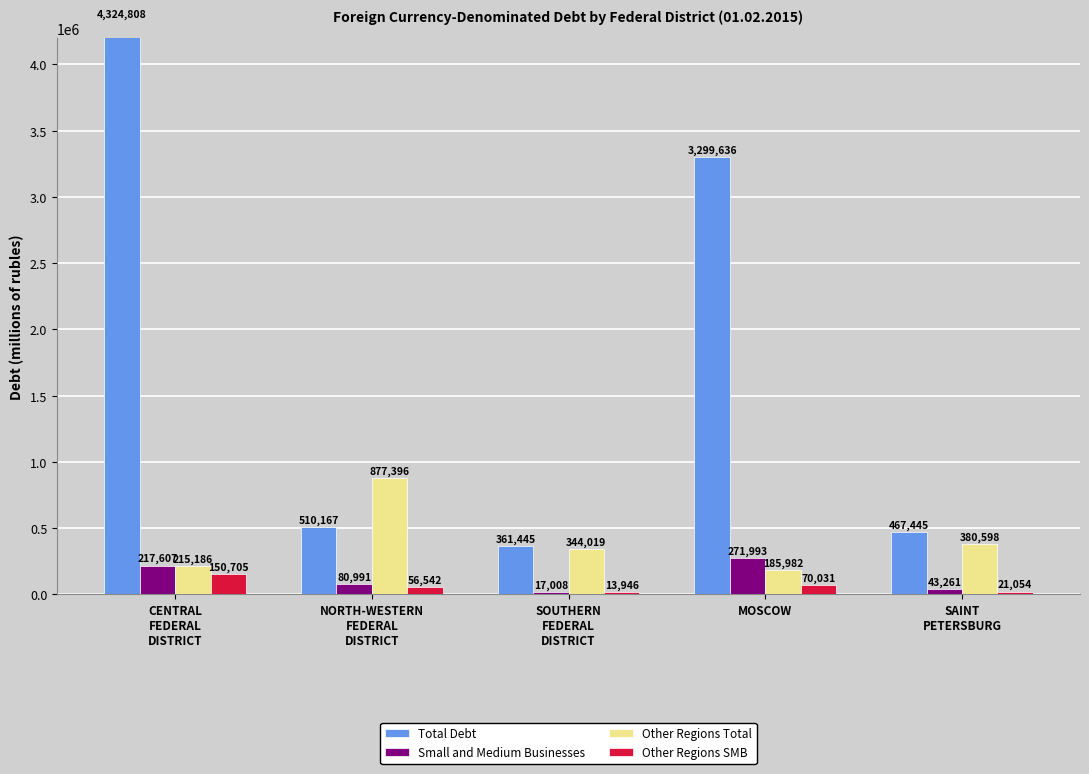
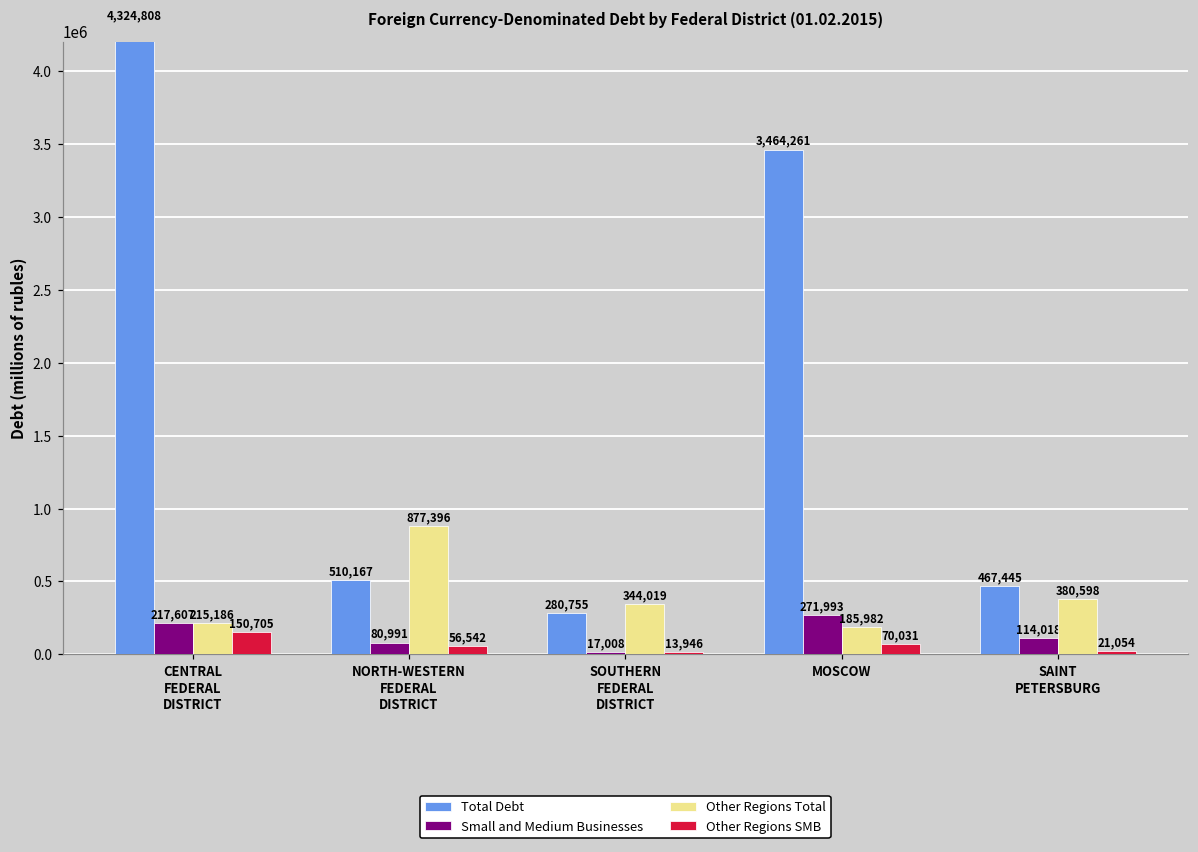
  {
    "Total Debt": {
      "NORTH-WESTERN FEDERAL DISTRICT": "510,167",
-     "SOUTHERN FEDERAL DISTRICT": "361,445",
-     "MOSCOW": "3,299,636",
+     "SOUTHERN FEDERAL DISTRICT": "280,755",
+     "MOSCOW": "3,464,261",
      "SAINT PETERSBURG": "467,445"
    },
    "Small and Medium Businesses": {
      "CENTRAL FEDERAL DISTRICT": "217,607",
      "NORTH-WESTERN FEDERAL DISTRICT": "80,991",
      "SOUTHERN FEDERAL DISTRICT": "17,008",
      "MOSCOW": "271,993",
-     "SAINT PETERSBURG": "43,261"
+     "SAINT PETERSBURG": "114,018"
    },
    "Other Regions Total": {
      "CENTRAL FEDERAL DISTRICT": "215,186",
      "NORTH-WESTERN FEDERAL DISTRICT": "877,396",
      "SOUTHERN FEDERAL DISTRICT": "344,019",
      "MOSCOW": "185,982",
      "SAINT PETERSBURG": "380,598"
    },
    "Other Regions SMB": {
      "CENTRAL FEDERAL DISTRICT": "150,705",
      "NORTH-WESTERN FEDERAL DISTRICT": "56,542",
      "SOUTHERN FEDERAL DISTRICT": "13,946",
      "MOSCOW": "70,031",
      "SAINT PETERSBURG": "21,054"
    }
  }
